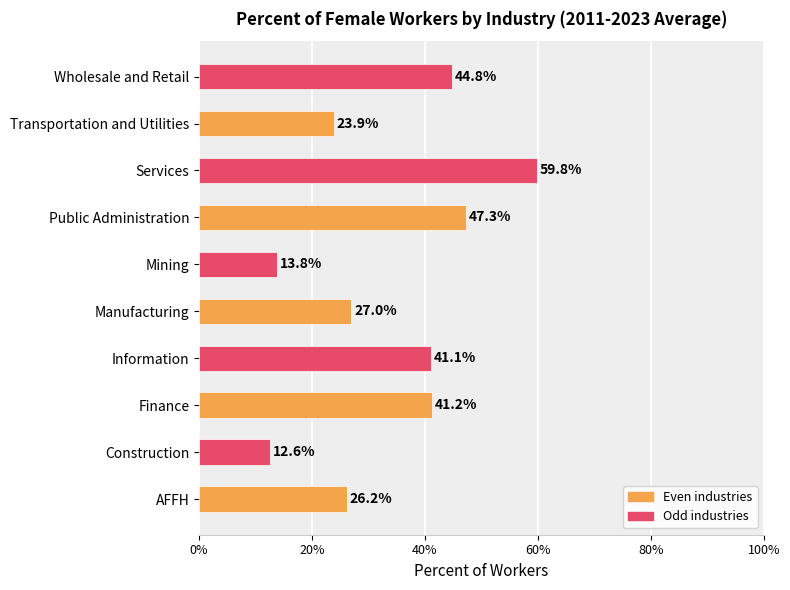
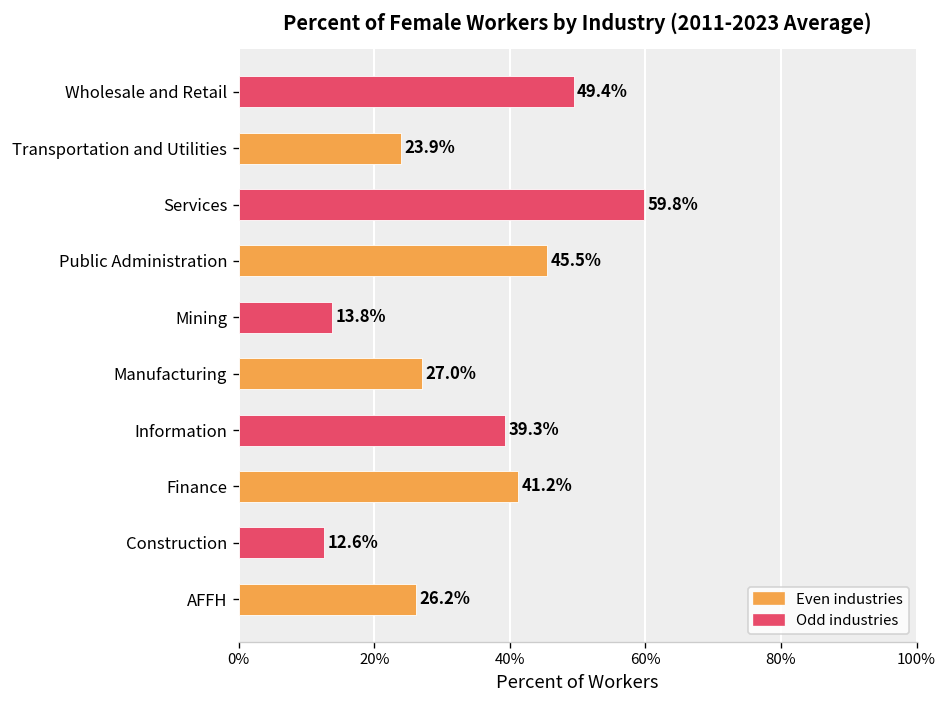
  {
-   "Wholesale and Retail": "44.8%",
+   "Wholesale and Retail": "49.4%",
    "Transportation and Utilities": "23.9%",
    "Services": "59.8%",
-   "Public Administration": "47.3%",
+   "Public Administration": "45.5%",
    "Mining": "13.8%",
    "Manufacturing": "27.0%",
-   "Information": "41.1%",
+   "Information": "39.3%",
    "Finance": "41.2%",
    "Construction": "12.6%",
    "AFFH": "26.2%"
  }
